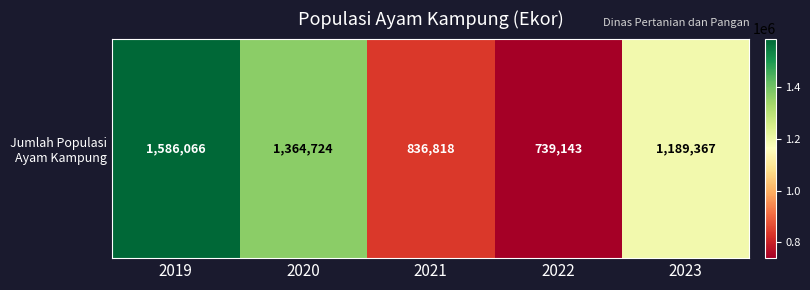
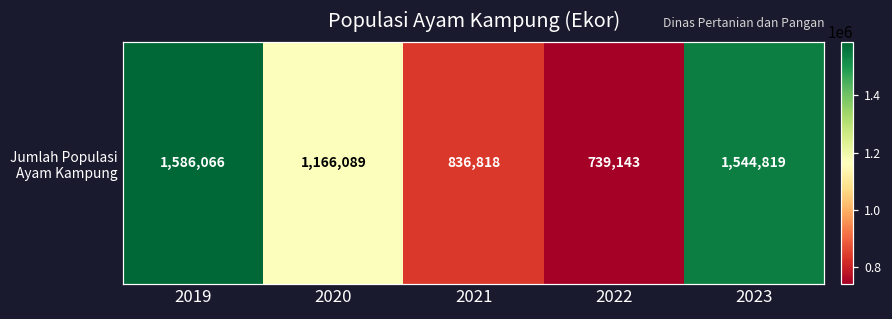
  {
    "Jumlah Populasi Ayam Kampung": {
      "2019": "1,586,066",
-     "2020": "1,364,724",
+     "2020": "1,166,089",
      "2021": "836,818",
      "2022": "739,143",
-     "2023": "1,189,367"
+     "2023": "1,544,819"
    }
  }
